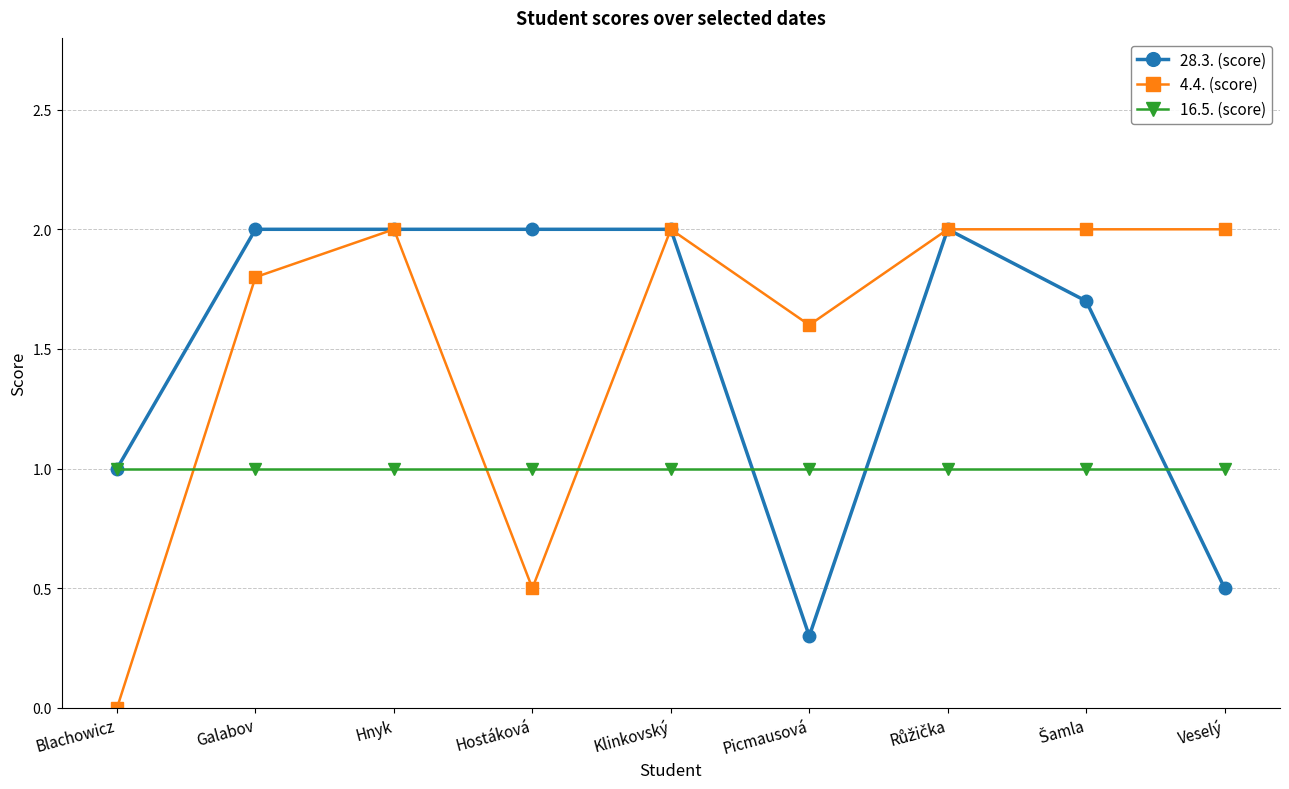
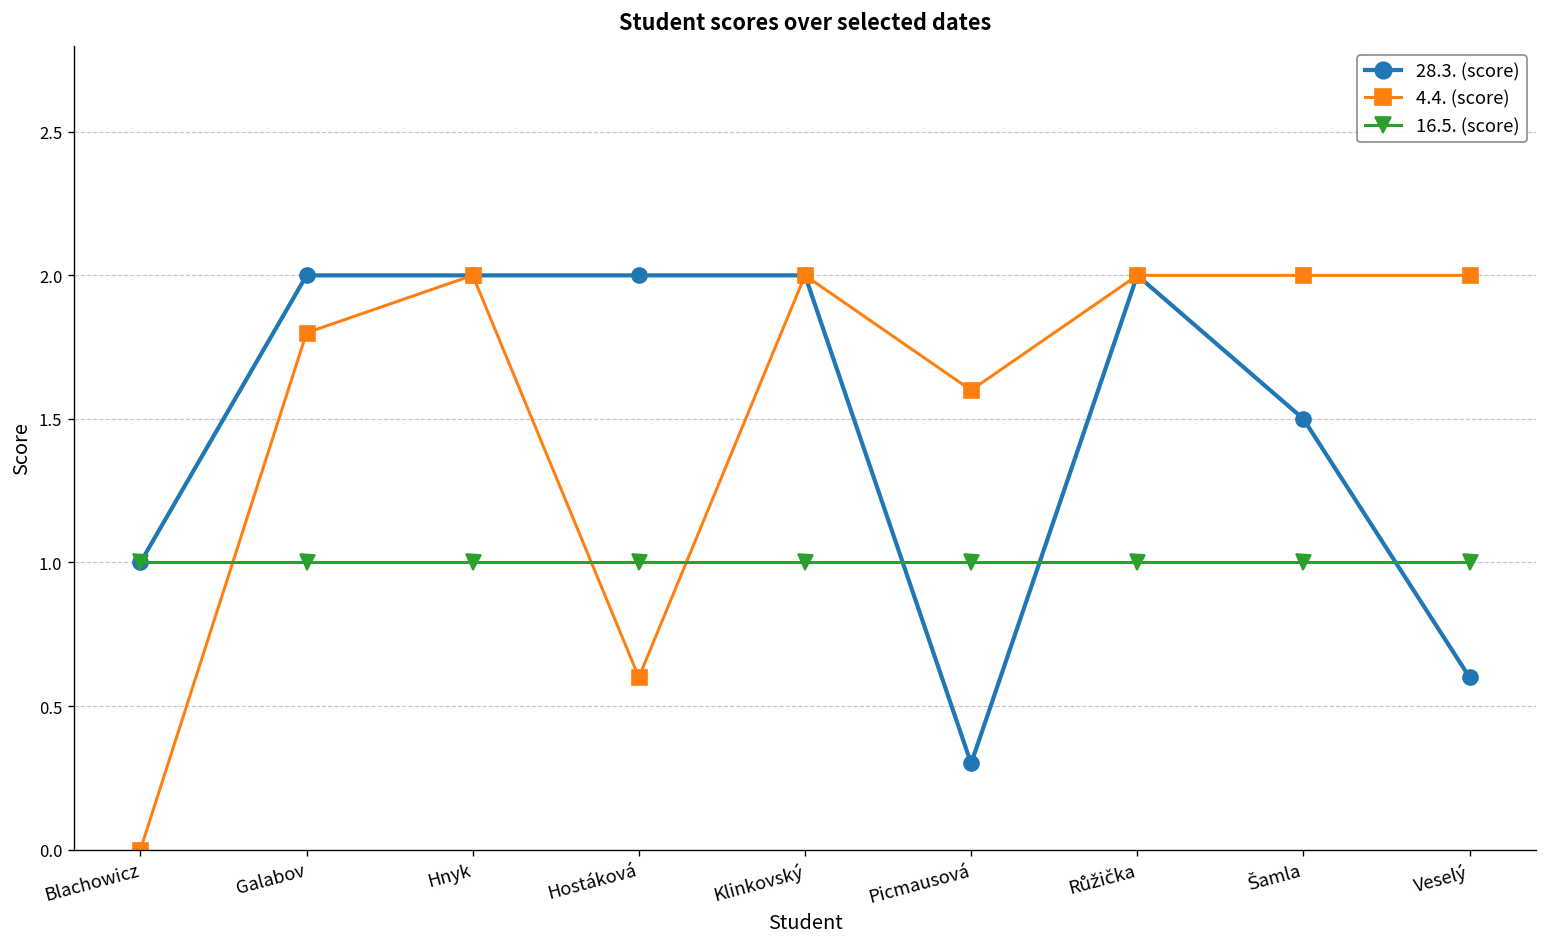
  {
    "28.3. (score)": {
      "Galabov": 2.0,
      "Hostáková": 2.0,
      "Picmausová": 0.3,
-     "Šamla": 1.7,
-     "Veselý": 0.5
+     "Šamla": 1.5,
+     "Veselý": 0.6
    },
    "4.4. (score)": {
      "Blachowicz": 0.0,
      "Galabov": 1.8,
-     "Hostáková": 0.5,
+     "Hostáková": 0.6,
      "Picmausová": 1.6,
      "Šamla": 2.0,
      "Veselý": 2.0
    },
    "16.5. (score)": {
      "Galabov": 1.0,
      "Hnyk": 1.0,
      "Hostáková": 1.0,
      "Klinkovský": 1.0,
      "Picmausová": 1.0,
      "Růžička": 1.0,
      "Šamla": 1.0,
      "Veselý": 1.0
    }
  }
